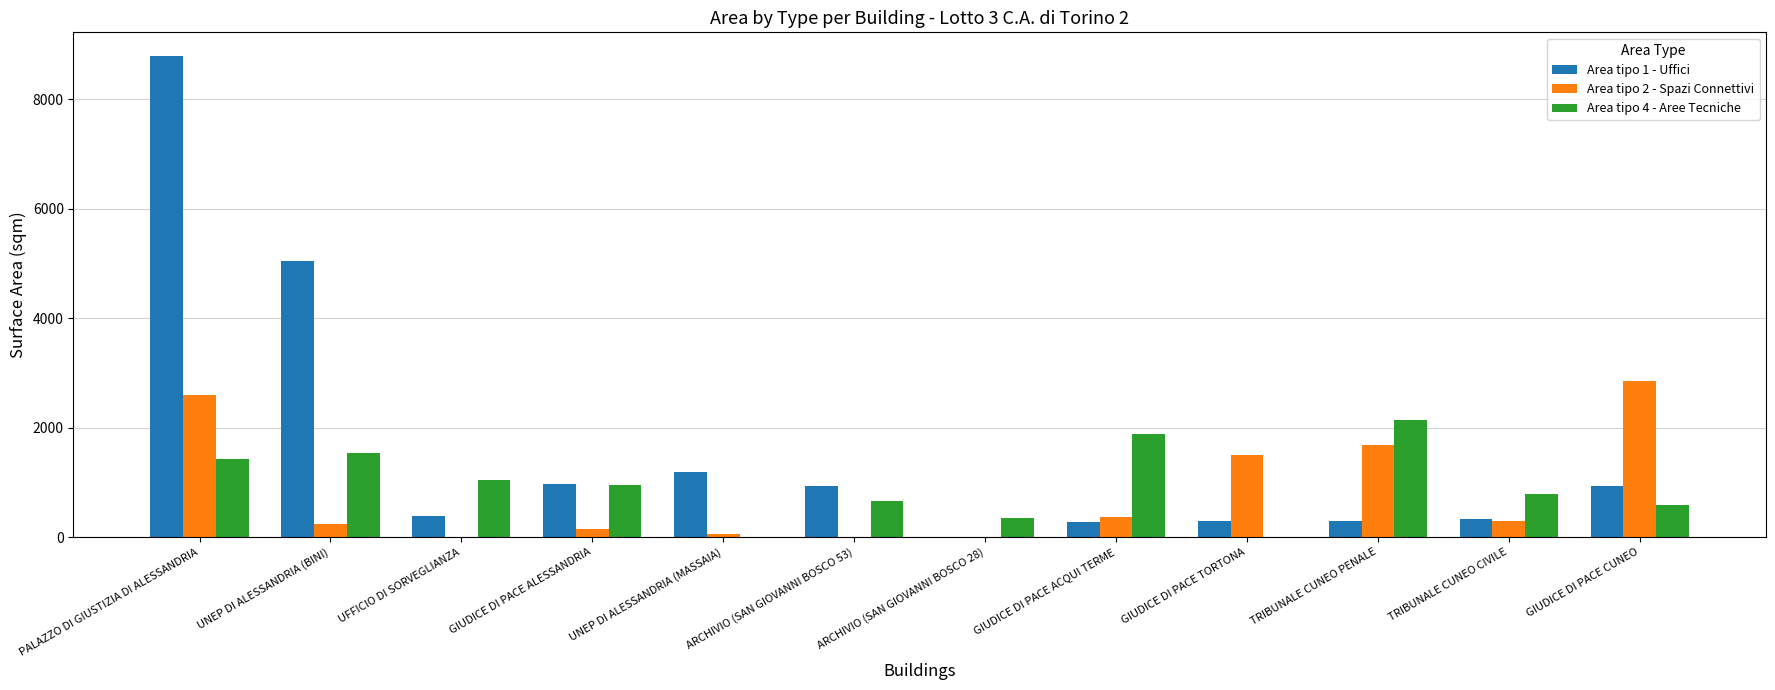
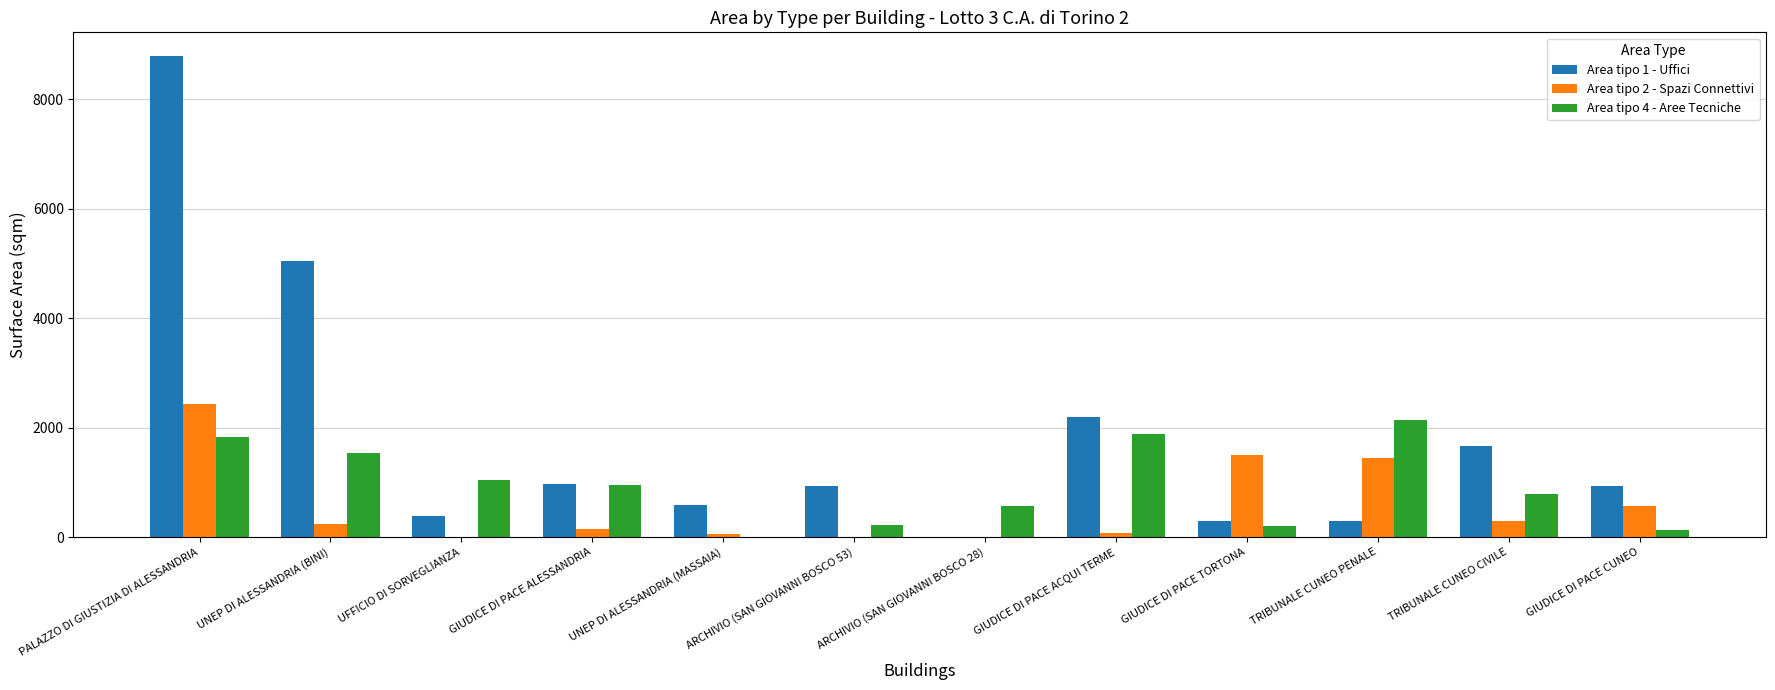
  {
    "Area tipo 1 - Uffici": {
      "PALAZZO DI GIUSTIZIA DI ALESSANDRIA": 8800,
      "UNEP DI ALESSANDRIA (BINI)": 5000,
      "UFFICIO DI SORVEGLIANZA": 400,
      "GIUDICE DI PACE ALESSANDRIA": 1000,
-     "UNEP DI ALESSANDRIA (MASSAIA)": 1200,
+     "UNEP DI ALESSANDRIA (MASSAIA)": 600,
      "ARCHIVIO (SAN GIOVANNI BOSCO 53)": 900,
      "ARCHIVIO (SAN GIOVANNI BOSCO 28)": 0,
-     "GIUDICE DI PACE ACQUI TERME": 300,
+     "GIUDICE DI PACE ACQUI TERME": 2200,
      "GIUDICE DI PACE TORTONA": 300,
      "TRIBUNALE CUNEO PENALE": 300,
-     "TRIBUNALE CUNEO CIVILE": 300,
+     "TRIBUNALE CUNEO CIVILE": 1700,
      "GIUDICE DI PACE CUNEO": 900
    },
    "Area tipo 2 - Spazi Connettivi": {
-     "PALAZZO DI GIUSTIZIA DI ALESSANDRIA": 2600,
+     "PALAZZO DI GIUSTIZIA DI ALESSANDRIA": 2400,
      "UNEP DI ALESSANDRIA (BINI)": 200,
      "UFFICIO DI SORVEGLIANZA": 0,
      "GIUDICE DI PACE ALESSANDRIA": 200,
      "UNEP DI ALESSANDRIA (MASSAIA)": 100,
      "ARCHIVIO (SAN GIOVANNI BOSCO 53)": 0,
      "ARCHIVIO (SAN GIOVANNI BOSCO 28)": 0,
-     "GIUDICE DI PACE ACQUI TERME": 400,
+     "GIUDICE DI PACE ACQUI TERME": 100,
      "GIUDICE DI PACE TORTONA": 1500,
-     "TRIBUNALE CUNEO PENALE": 1700,
+     "TRIBUNALE CUNEO PENALE": 1500,
      "TRIBUNALE CUNEO CIVILE": 300,
-     "GIUDICE DI PACE CUNEO": 2900
+     "GIUDICE DI PACE CUNEO": 600
    },
    "Area tipo 4 - Aree Tecniche": {
-     "PALAZZO DI GIUSTIZIA DI ALESSANDRIA": 1400,
+     "PALAZZO DI GIUSTIZIA DI ALESSANDRIA": 1800,
      "UNEP DI ALESSANDRIA (BINI)": 1500,
      "UFFICIO DI SORVEGLIANZA": 1100,
      "GIUDICE DI PACE ALESSANDRIA": 1000,
      "UNEP DI ALESSANDRIA (MASSAIA)": 0,
-     "ARCHIVIO (SAN GIOVANNI BOSCO 53)": 700,
-     "ARCHIVIO (SAN GIOVANNI BOSCO 28)": 400,
+     "ARCHIVIO (SAN GIOVANNI BOSCO 53)": 200,
+     "ARCHIVIO (SAN GIOVANNI BOSCO 28)": 600,
      "GIUDICE DI PACE ACQUI TERME": 1900,
-     "GIUDICE DI PACE TORTONA": 0,
+     "GIUDICE DI PACE TORTONA": 200,
      "TRIBUNALE CUNEO PENALE": 2100,
      "TRIBUNALE CUNEO CIVILE": 800,
-     "GIUDICE DI PACE CUNEO": 600
+     "GIUDICE DI PACE CUNEO": 100
    }
  }
